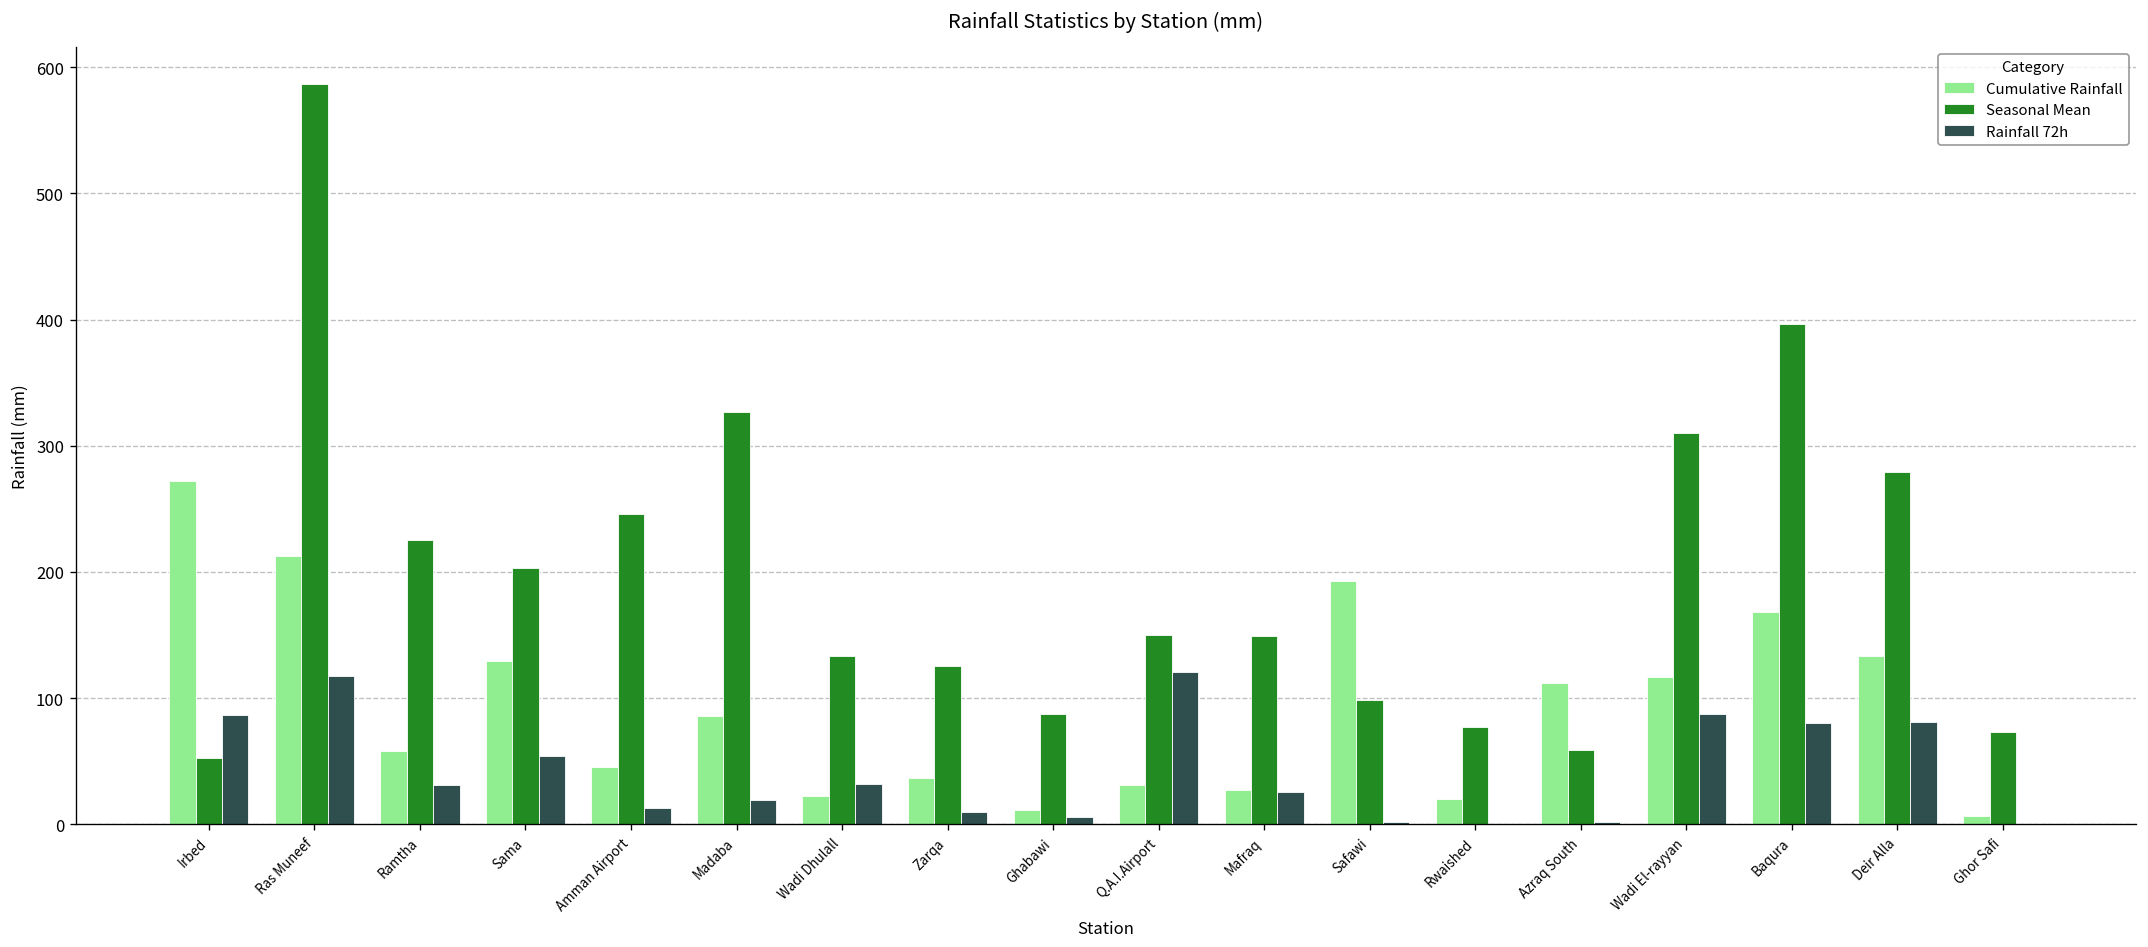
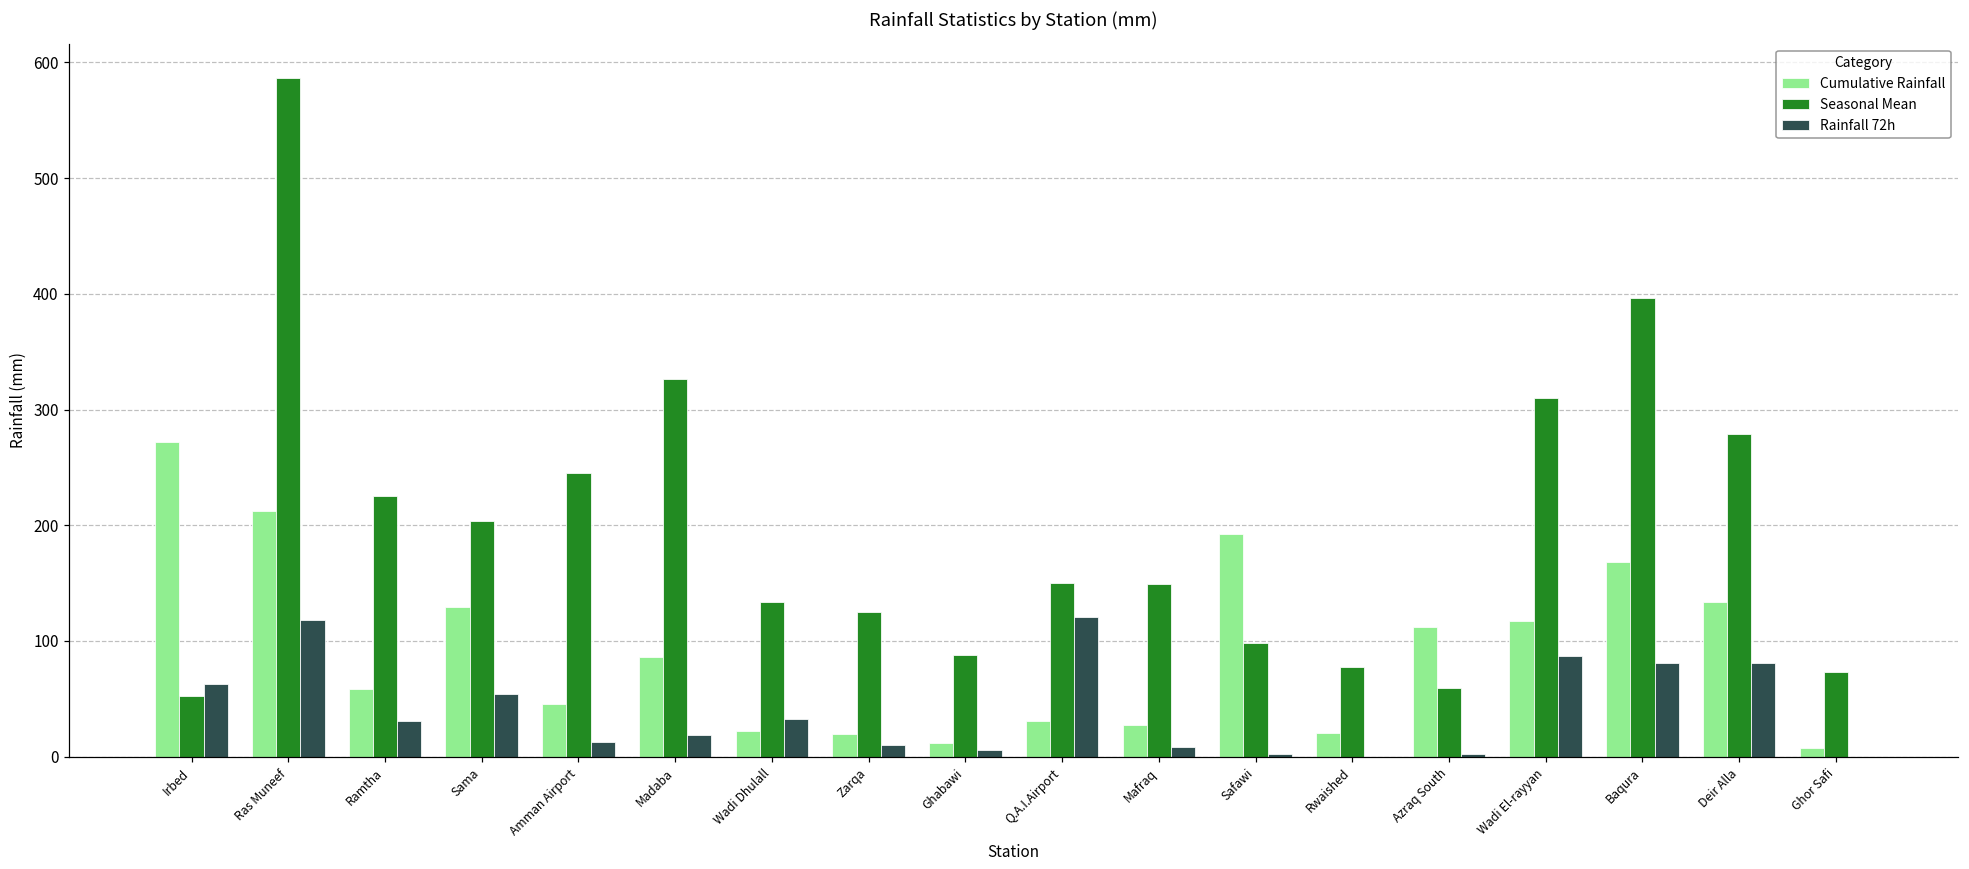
  {
    "Cumulative Rainfall": {
      "Irbed": 272,
      "Ras Muneef": 213,
      "Ramtha": 58,
      "Sama": 130,
      "Amman Airport": 45,
      "Madaba": 86,
      "Wadi Dhulall": 22,
-     "Zarqa": 37,
+     "Zarqa": 20,
      "Ghabawi": 11,
      "Q.A.I.Airport": 31,
      "Mafraq": 28,
      "Safawi": 193,
      "Rwaished": 20,
      "Azraq South": 112,
      "Wadi El-rayyan": 117,
      "Baqura": 169,
      "Deir Alla": 133,
      "Ghor Safi": 7
    },
    "Seasonal Mean": {
      "Irbed": 53,
      "Ras Muneef": 587,
      "Ramtha": 226,
      "Sama": 203,
      "Amman Airport": 246,
      "Madaba": 327,
      "Wadi Dhulall": 133,
      "Zarqa": 125,
      "Ghabawi": 88,
      "Q.A.I.Airport": 150,
      "Mafraq": 149,
      "Safawi": 98,
      "Rwaished": 77,
      "Azraq South": 59,
      "Wadi El-rayyan": 310,
      "Baqura": 397,
      "Deir Alla": 279,
      "Ghor Safi": 73
    },
    "Rainfall 72h": {
-     "Irbed": 87,
+     "Irbed": 63,
      "Ras Muneef": 118,
      "Ramtha": 31,
      "Sama": 54,
      "Amman Airport": 13,
      "Madaba": 19,
      "Wadi Dhulall": 32,
      "Zarqa": 10,
      "Ghabawi": 6,
      "Q.A.I.Airport": 121,
-     "Mafraq": 25,
+     "Mafraq": 8,
      "Rwaished": 0,
      "Wadi El-rayyan": 87,
      "Baqura": 81,
      "Deir Alla": 81,
      "Ghor Safi": 0
    }
  }
